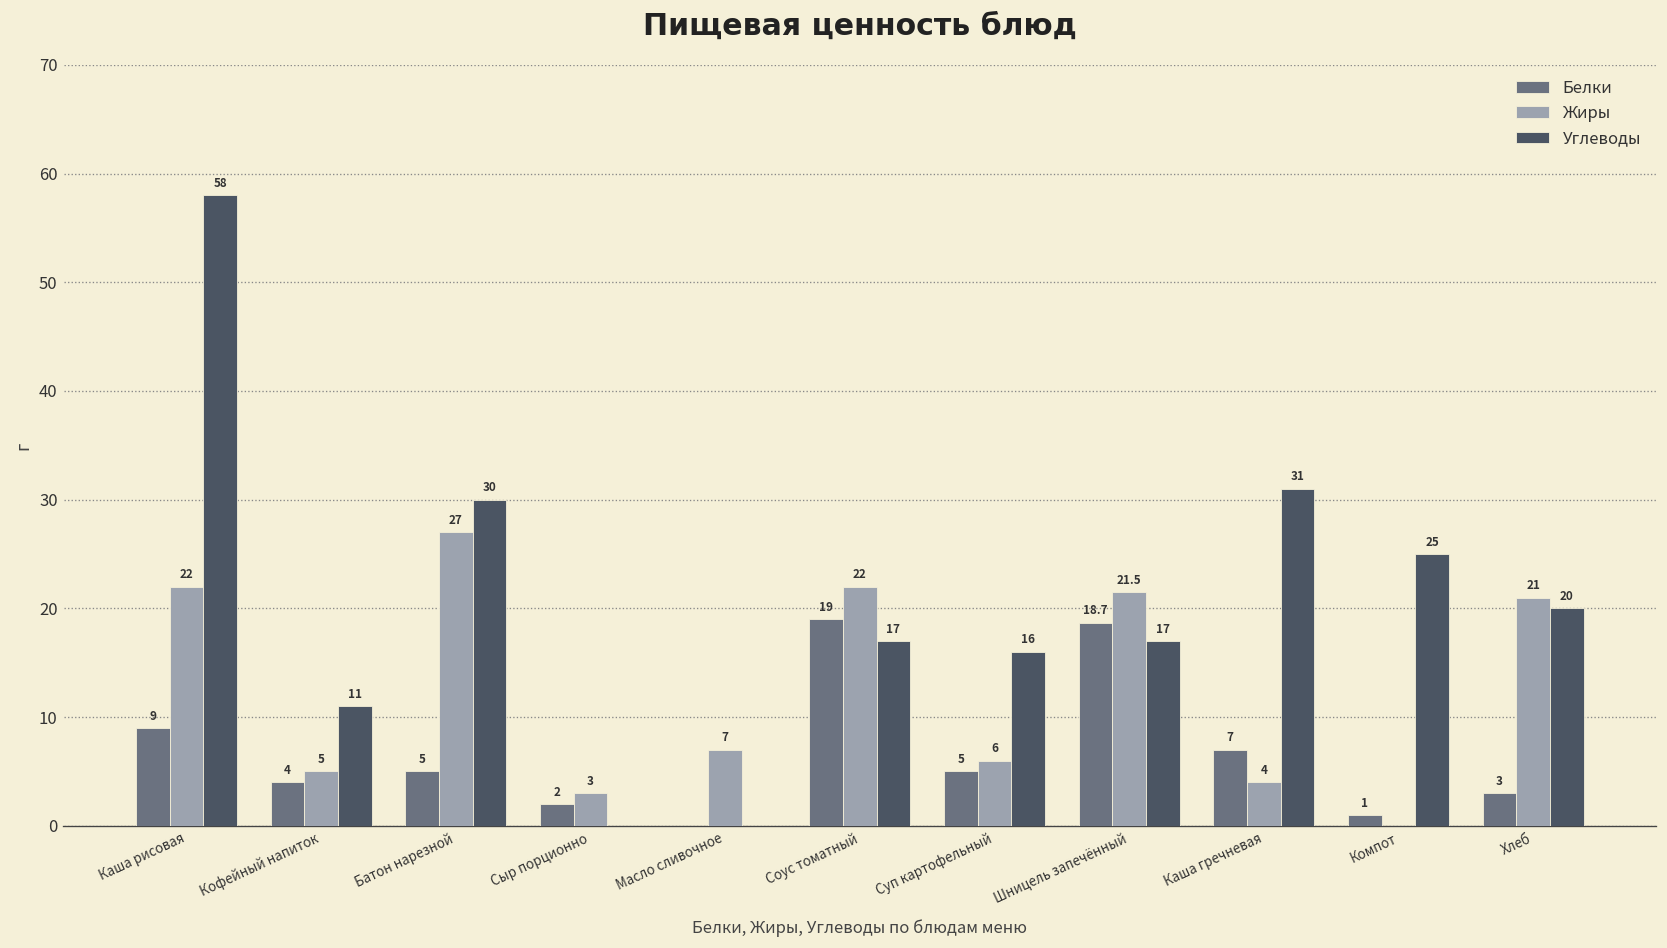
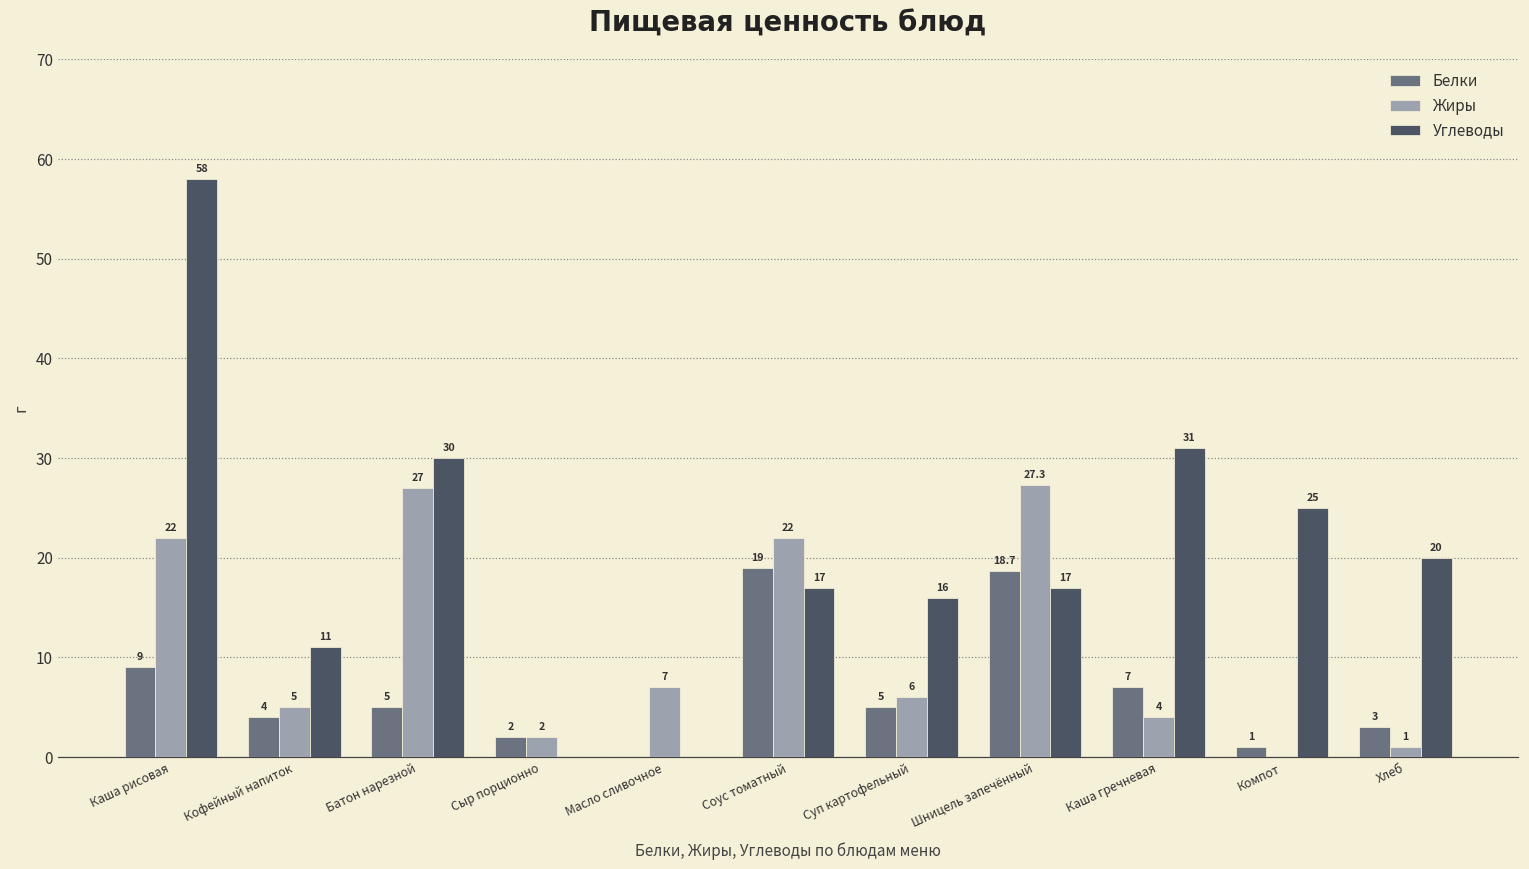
  {
    "Жиры": {
      "Каша рисовая": 22,
      "Кофейный напиток": 5,
      "Батон нарезной": 27,
-     "Сыр порционно": 3,
+     "Сыр порционно": 2,
      "Масло сливочное": 7,
      "Соус томатный": 22,
      "Суп картофельный": 6,
-     "Шницель запечённый": 21.5,
+     "Шницель запечённый": 27.3,
      "Каша гречневая": 4,
-     "Хлеб": 21
+     "Хлеб": 1
    }
  }
